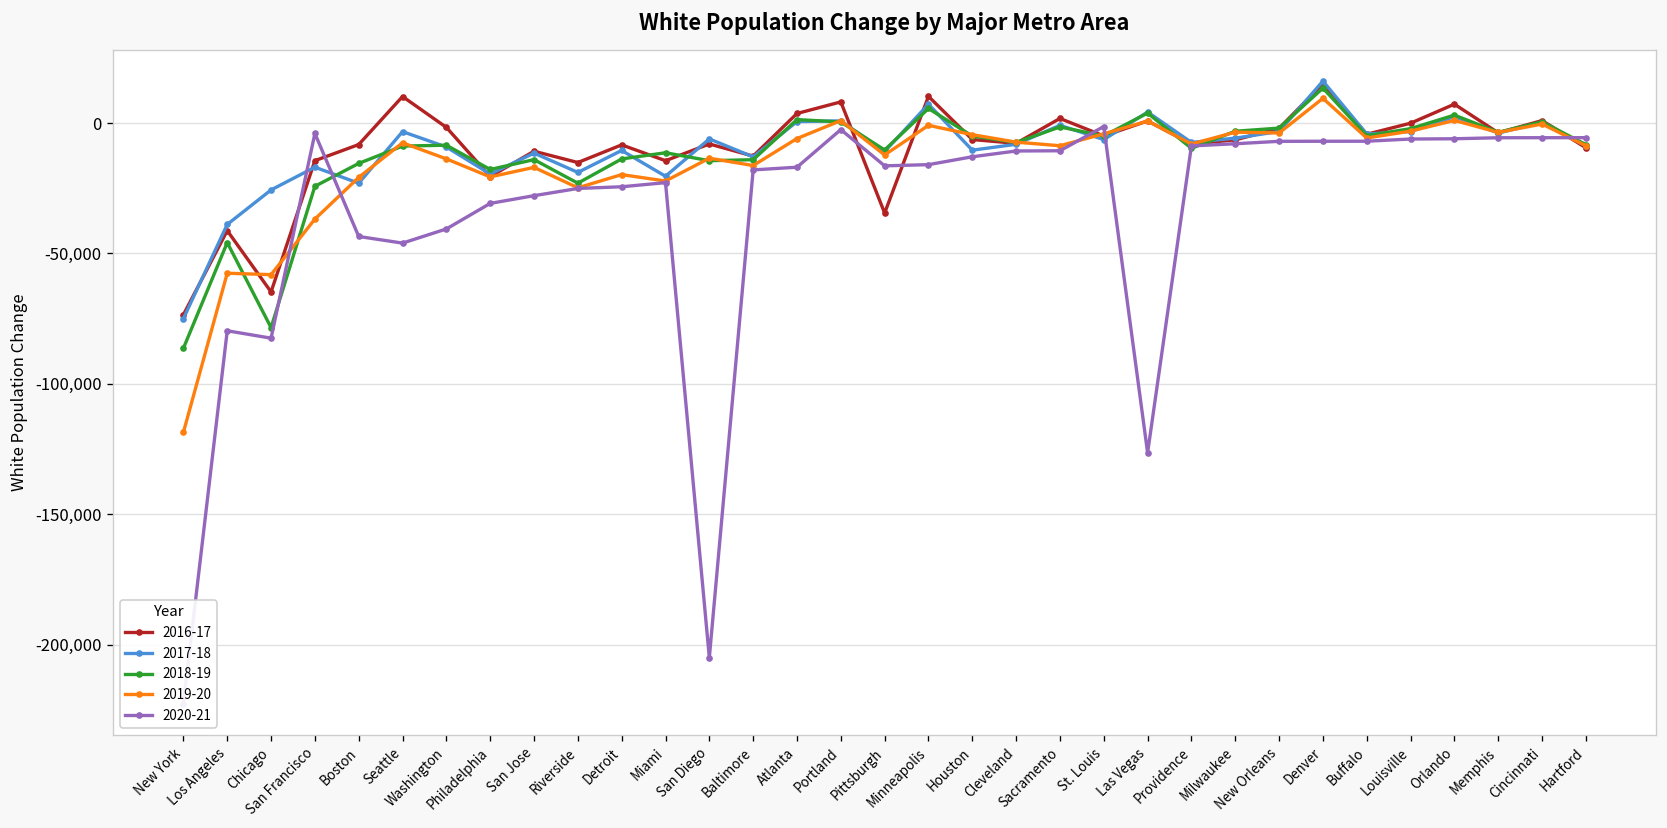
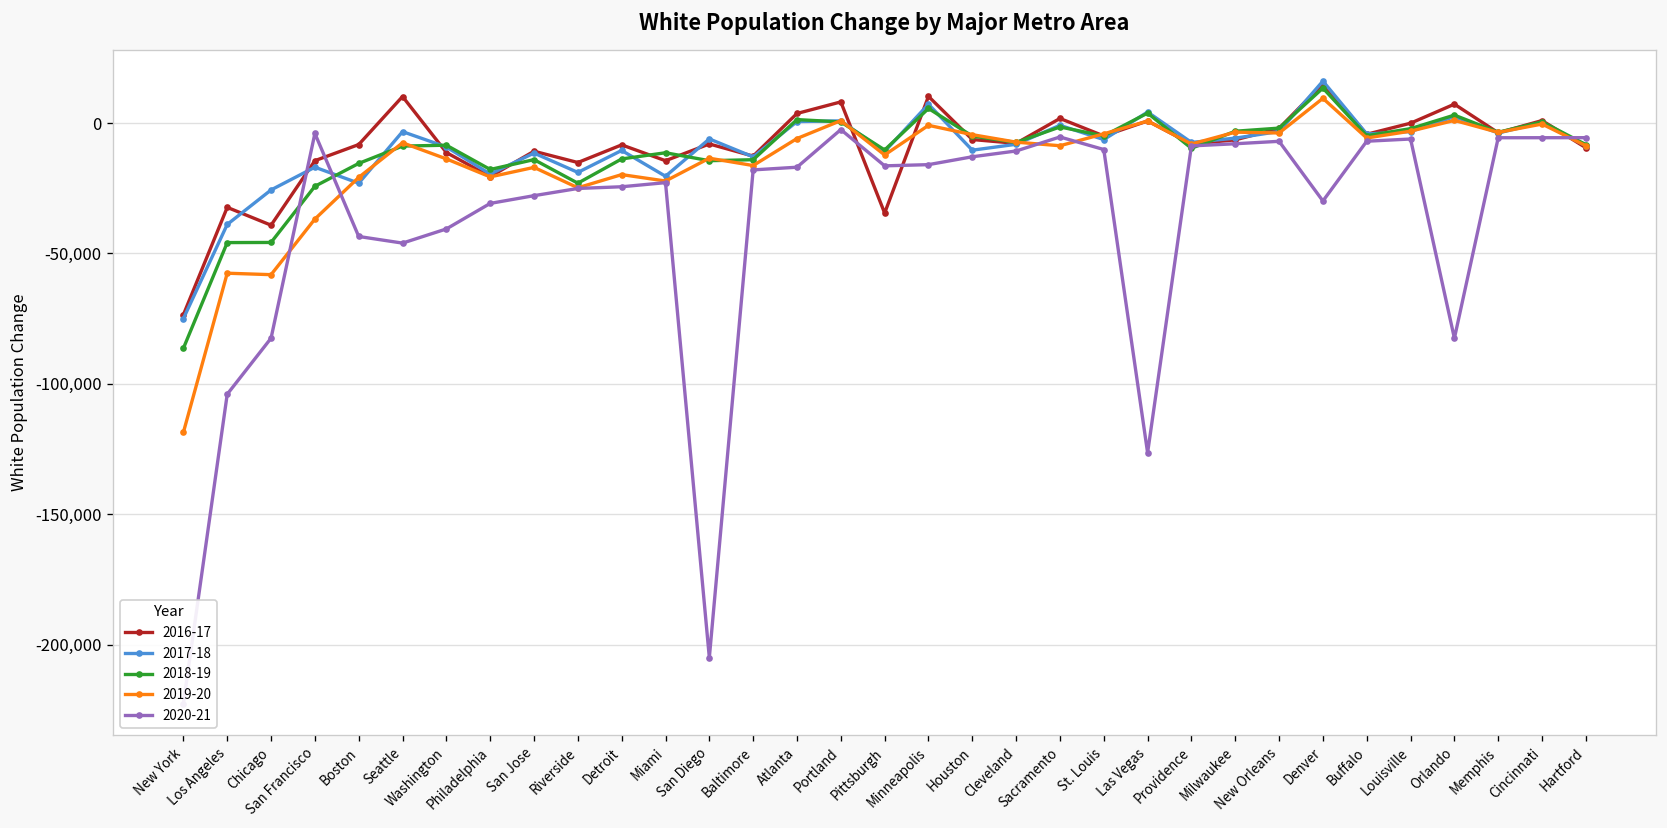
  {
    "2016-17": {
      "New York": "-73,000",
-     "Los Angeles": "-41,000",
-     "Chicago": "-65,000",
+     "Los Angeles": "-32,000",
+     "Chicago": "-39,000",
      "San Francisco": "-14,000",
      "Boston": "-8,000",
      "Seattle": "10,000",
-     "Washington": "-2,000",
+     "Washington": "-11,000",
      "Riverside": "-15,000",
      "Detroit": "-8,000",
      "Miami": "-14,000",
      "San Diego": "-8,000",
      "Atlanta": "4,000",
      "Portland": "8,000",
      "Pittsburgh": "-35,000",
      "Minneapolis": "10,000",
      "Houston": "-6,000",
      "Sacramento": "2,000",
      "Louisville": "0",
      "Orlando": "7,000"
    },
    "2017-18": {
      "New York": "-75,000",
      "Los Angeles": "-39,000",
      "Chicago": "-26,000",
      "San Francisco": "-17,000",
      "Boston": "-23,000",
      "Seattle": "-3,000",
      "Riverside": "-19,000",
      "Detroit": "-10,000",
      "Miami": "-20,000",
      "San Diego": "-6,000",
      "Minneapolis": "7,000",
      "Houston": "-10,000",
      "St. Louis": "-6,000"
    },
    "2018-19": {
      "New York": "-86,000",
      "Los Angeles": "-46,000",
-     "Chicago": "-78,000",
+     "Chicago": "-46,000",
      "San Francisco": "-24,000",
      "Boston": "-15,000",
      "Seattle": "-9,000",
      "Philadelphia": "-18,000",
      "San Jose": "-14,000",
      "Riverside": "-23,000",
      "Detroit": "-14,000",
      "Miami": "-11,000",
      "Minneapolis": "6,000",
      "Denver": "13,000"
    },
    "2019-20": {
      "New York": "-119,000",
      "Los Angeles": "-58,000",
      "Chicago": "-58,000",
      "San Francisco": "-37,000",
      "Boston": "-21,000",
      "Seattle": "-8,000",
      "Washington": "-14,000",
      "San Jose": "-17,000",
      "Detroit": "-20,000",
      "Baltimore": "-16,000",
      "Atlanta": "-6,000",
      "Pittsburgh": "-12,000",
      "Minneapolis": "-1,000",
      "Sacramento": "-9,000",
      "Denver": "9,000",
      "Orlando": "1,000"
    },
    "2020-21": {
-     "Los Angeles": "-80,000",
+     "Los Angeles": "-104,000",
      "Chicago": "-82,000",
      "San Francisco": "-4,000",
      "Boston": "-43,000",
      "Seattle": "-46,000",
      "Washington": "-41,000",
      "Philadelphia": "-31,000",
      "San Jose": "-28,000",
      "Detroit": "-24,000",
      "San Diego": "-205,000",
      "Baltimore": "-18,000",
      "Atlanta": "-17,000",
      "Portland": "-2,000",
      "Pittsburgh": "-16,000",
      "Minneapolis": "-16,000",
      "Houston": "-13,000",
      "Cleveland": "-11,000",
-     "Sacramento": "-11,000",
-     "St. Louis": "-1,000",
+     "Sacramento": "-5,000",
+     "St. Louis": "-10,000",
      "Las Vegas": "-126,000",
      "Milwaukee": "-8,000",
      "New Orleans": "-7,000",
-     "Denver": "-7,000",
+     "Denver": "-30,000",
      "Buffalo": "-7,000",
      "Louisville": "-6,000",
-     "Orlando": "-6,000",
+     "Orlando": "-82,000",
      "Memphis": "-6,000",
      "Cincinnati": "-6,000",
      "Hartford": "-6,000"
    }
  }
